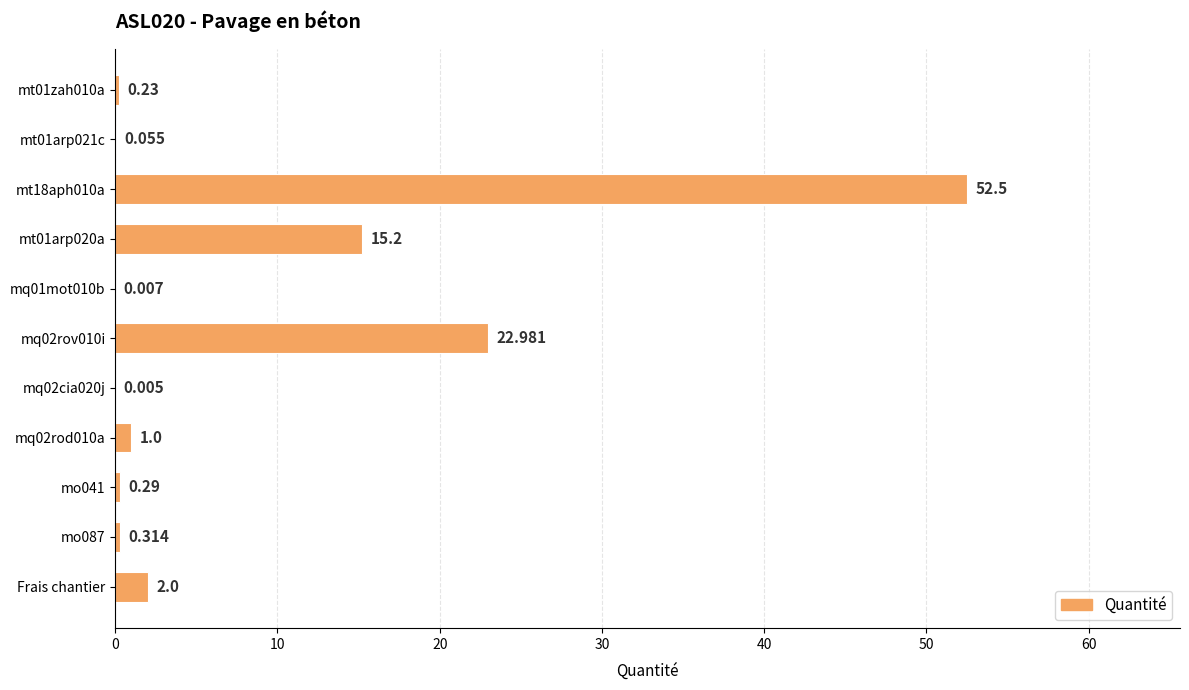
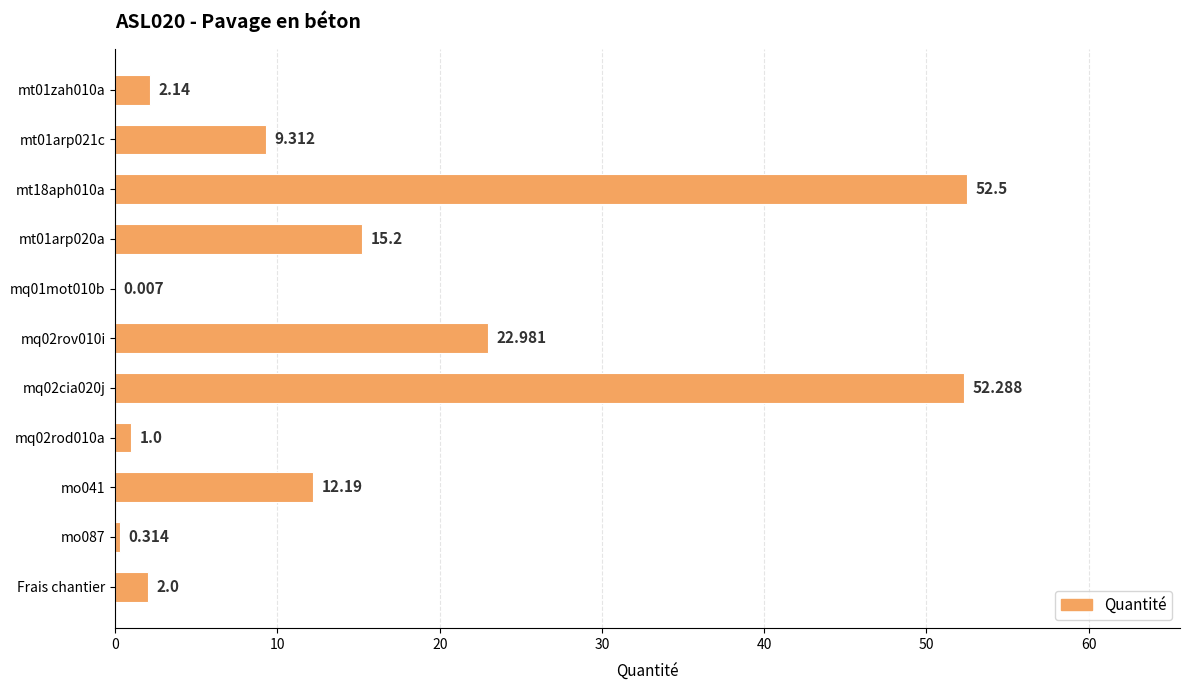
  {
-   "mt01zah010a": 0.23,
-   "mt01arp021c": 0.055,
+   "mt01zah010a": 2.14,
+   "mt01arp021c": 9.312,
    "mt18aph010a": 52.5,
    "mt01arp020a": 15.2,
    "mq01mot010b": 0.007,
    "mq02rov010i": 22.981,
-   "mq02cia020j": 0.005,
+   "mq02cia020j": 52.288,
    "mq02rod010a": 1.0,
-   "mo041": 0.29,
+   "mo041": 12.19,
    "mo087": 0.314,
    "Frais chantier": 2.0
  }
